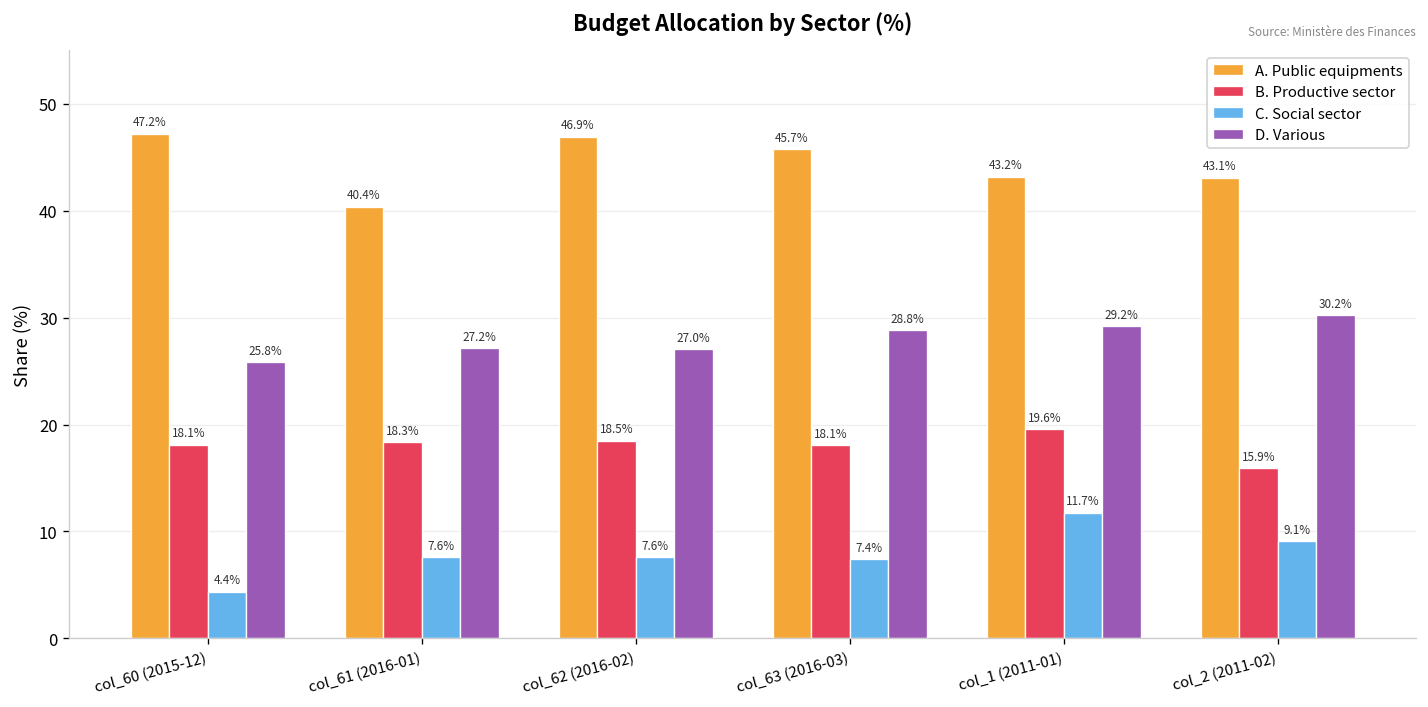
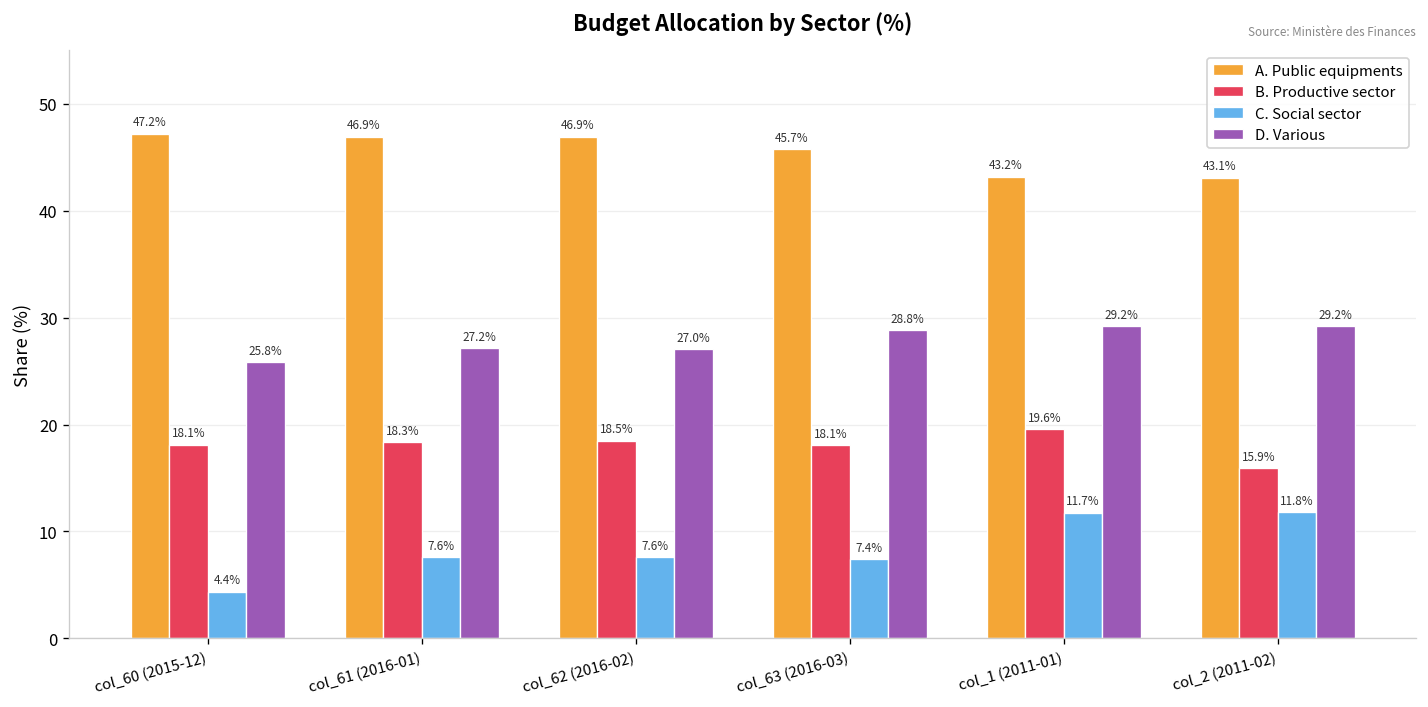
  {
    "A. Public equipments": {
      "col_60 (2015-12)": "47.2%",
-     "col_61 (2016-01)": "40.4%",
+     "col_61 (2016-01)": "46.9%",
      "col_62 (2016-02)": "46.9%",
      "col_63 (2016-03)": "45.7%",
      "col_1 (2011-01)": "43.2%",
      "col_2 (2011-02)": "43.1%"
    },
    "B. Productive sector": {
      "col_60 (2015-12)": "18.1%",
      "col_61 (2016-01)": "18.3%",
      "col_62 (2016-02)": "18.5%",
      "col_63 (2016-03)": "18.1%",
      "col_1 (2011-01)": "19.6%",
      "col_2 (2011-02)": "15.9%"
    },
    "C. Social sector": {
      "col_60 (2015-12)": "4.4%",
      "col_61 (2016-01)": "7.6%",
      "col_62 (2016-02)": "7.6%",
      "col_63 (2016-03)": "7.4%",
      "col_1 (2011-01)": "11.7%",
-     "col_2 (2011-02)": "9.1%"
+     "col_2 (2011-02)": "11.8%"
    },
    "D. Various": {
      "col_60 (2015-12)": "25.8%",
      "col_61 (2016-01)": "27.2%",
      "col_62 (2016-02)": "27.0%",
      "col_63 (2016-03)": "28.8%",
      "col_1 (2011-01)": "29.2%",
-     "col_2 (2011-02)": "30.2%"
+     "col_2 (2011-02)": "29.2%"
    }
  }
